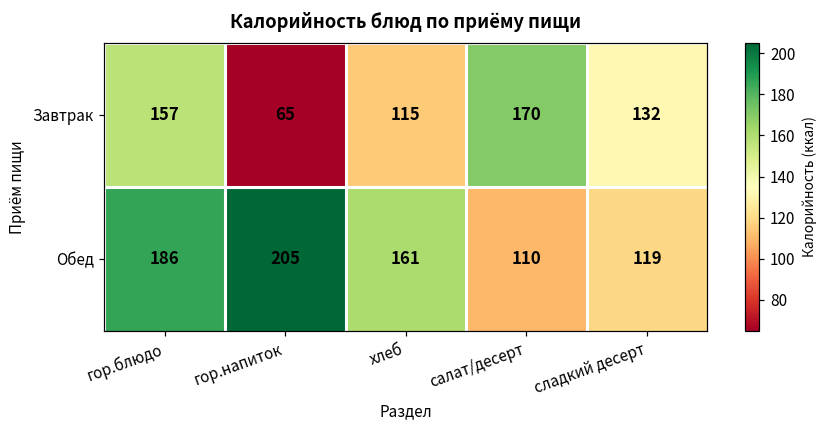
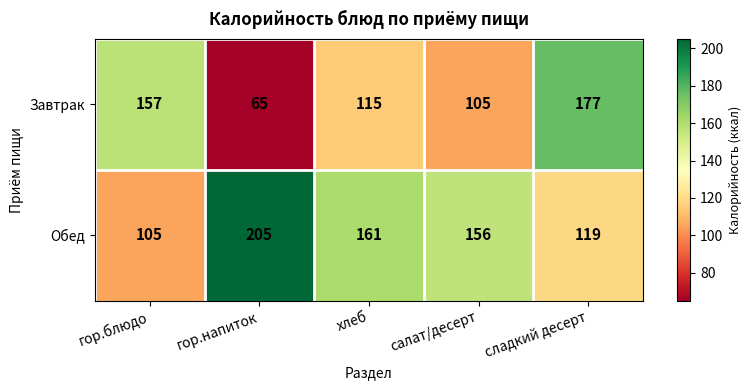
  {
    "Завтрак": {
      "гор.блюдо": 157,
      "гор.напиток": 65,
      "хлеб": 115,
-     "салат/десерт": 170,
-     "сладкий десерт": 132
+     "салат/десерт": 105,
+     "сладкий десерт": 177
    },
    "Обед": {
-     "гор.блюдо": 186,
+     "гор.блюдо": 105,
      "гор.напиток": 205,
      "хлеб": 161,
-     "салат/десерт": 110,
+     "салат/десерт": 156,
      "сладкий десерт": 119
    }
  }
